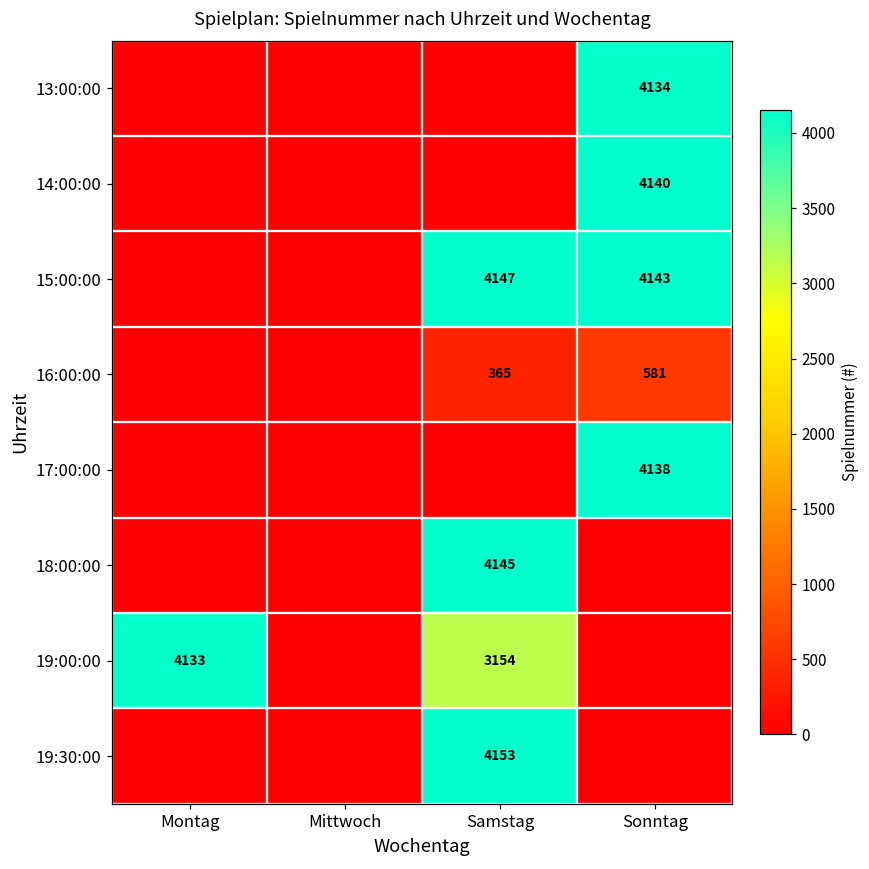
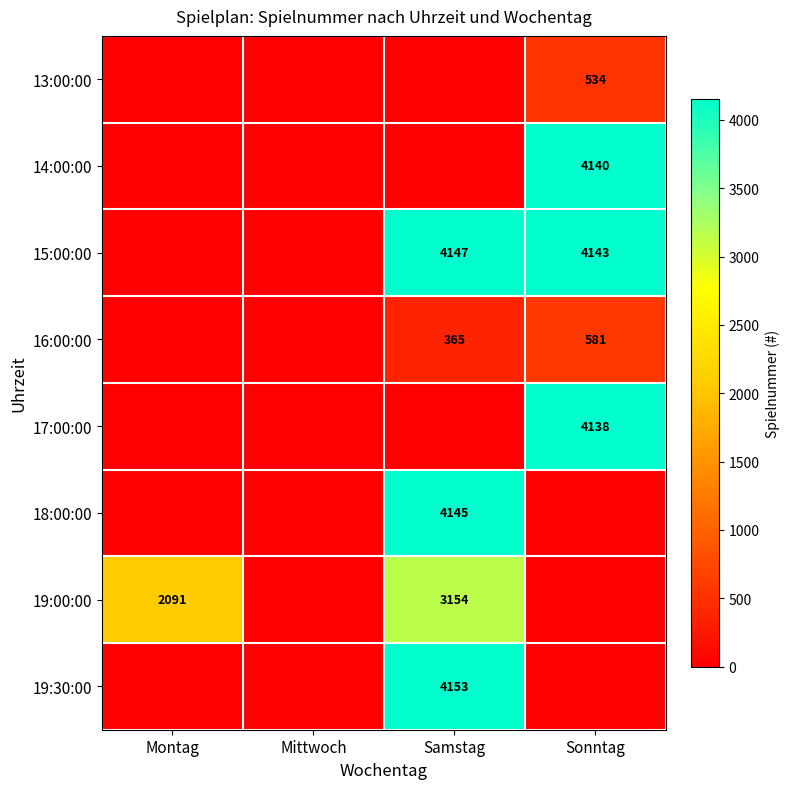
  {
    "13:00:00": {
-     "Sonntag": 4134
+     "Sonntag": 534
    },
    "14:00:00": {
      "Sonntag": 4140
    },
    "15:00:00": {
      "Samstag": 4147,
      "Sonntag": 4143
    },
    "16:00:00": {
      "Samstag": 365,
      "Sonntag": 581
    },
    "17:00:00": {
      "Sonntag": 4138
    },
    "18:00:00": {
      "Samstag": 4145
    },
    "19:00:00": {
-     "Montag": 4133,
+     "Montag": 2091,
      "Samstag": 3154
    },
    "19:30:00": {
      "Samstag": 4153
    }
  }
